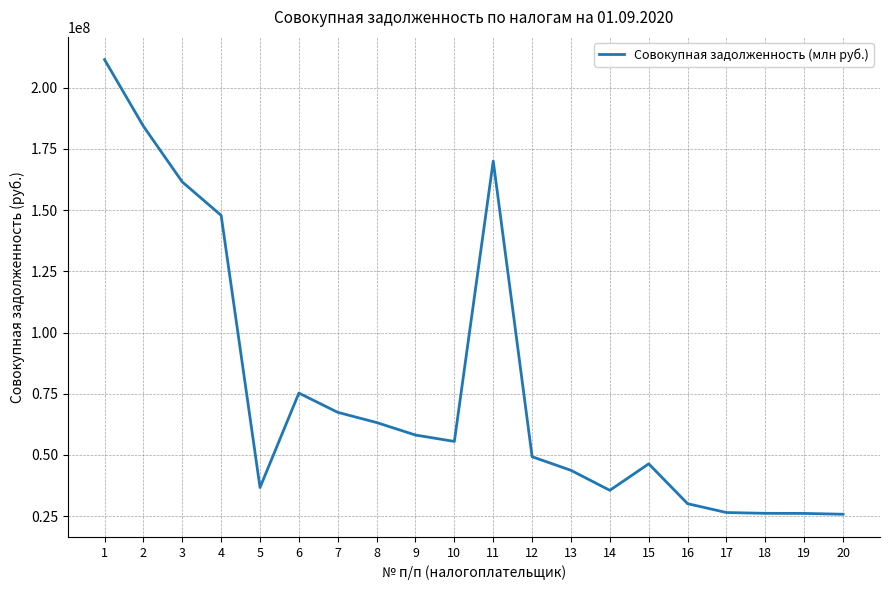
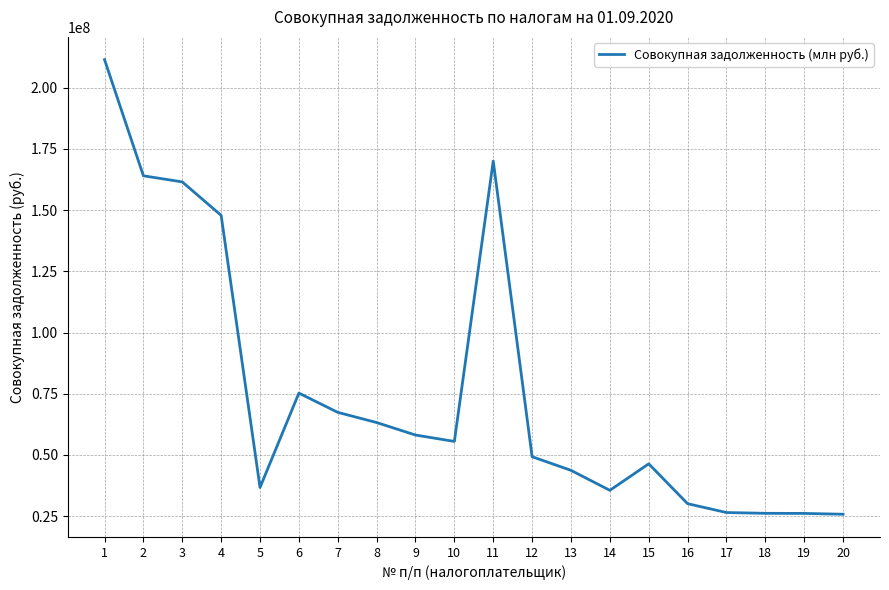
  {
    "1": 212000000,
-   "2": 184000000,
+   "2": 164000000,
    "3": 162000000,
    "4": 148000000,
    "5": 37000000,
    "6": 75000000,
    "7": 67000000,
    "8": 63000000,
    "9": 58000000,
    "10": 55000000,
    "11": 170000000,
    "12": 49000000,
    "13": 44000000,
    "14": 36000000,
    "15": 46000000,
    "16": 30000000,
    "17": 26000000,
    "18": 26000000,
    "19": 26000000,
    "20": 26000000
  }
